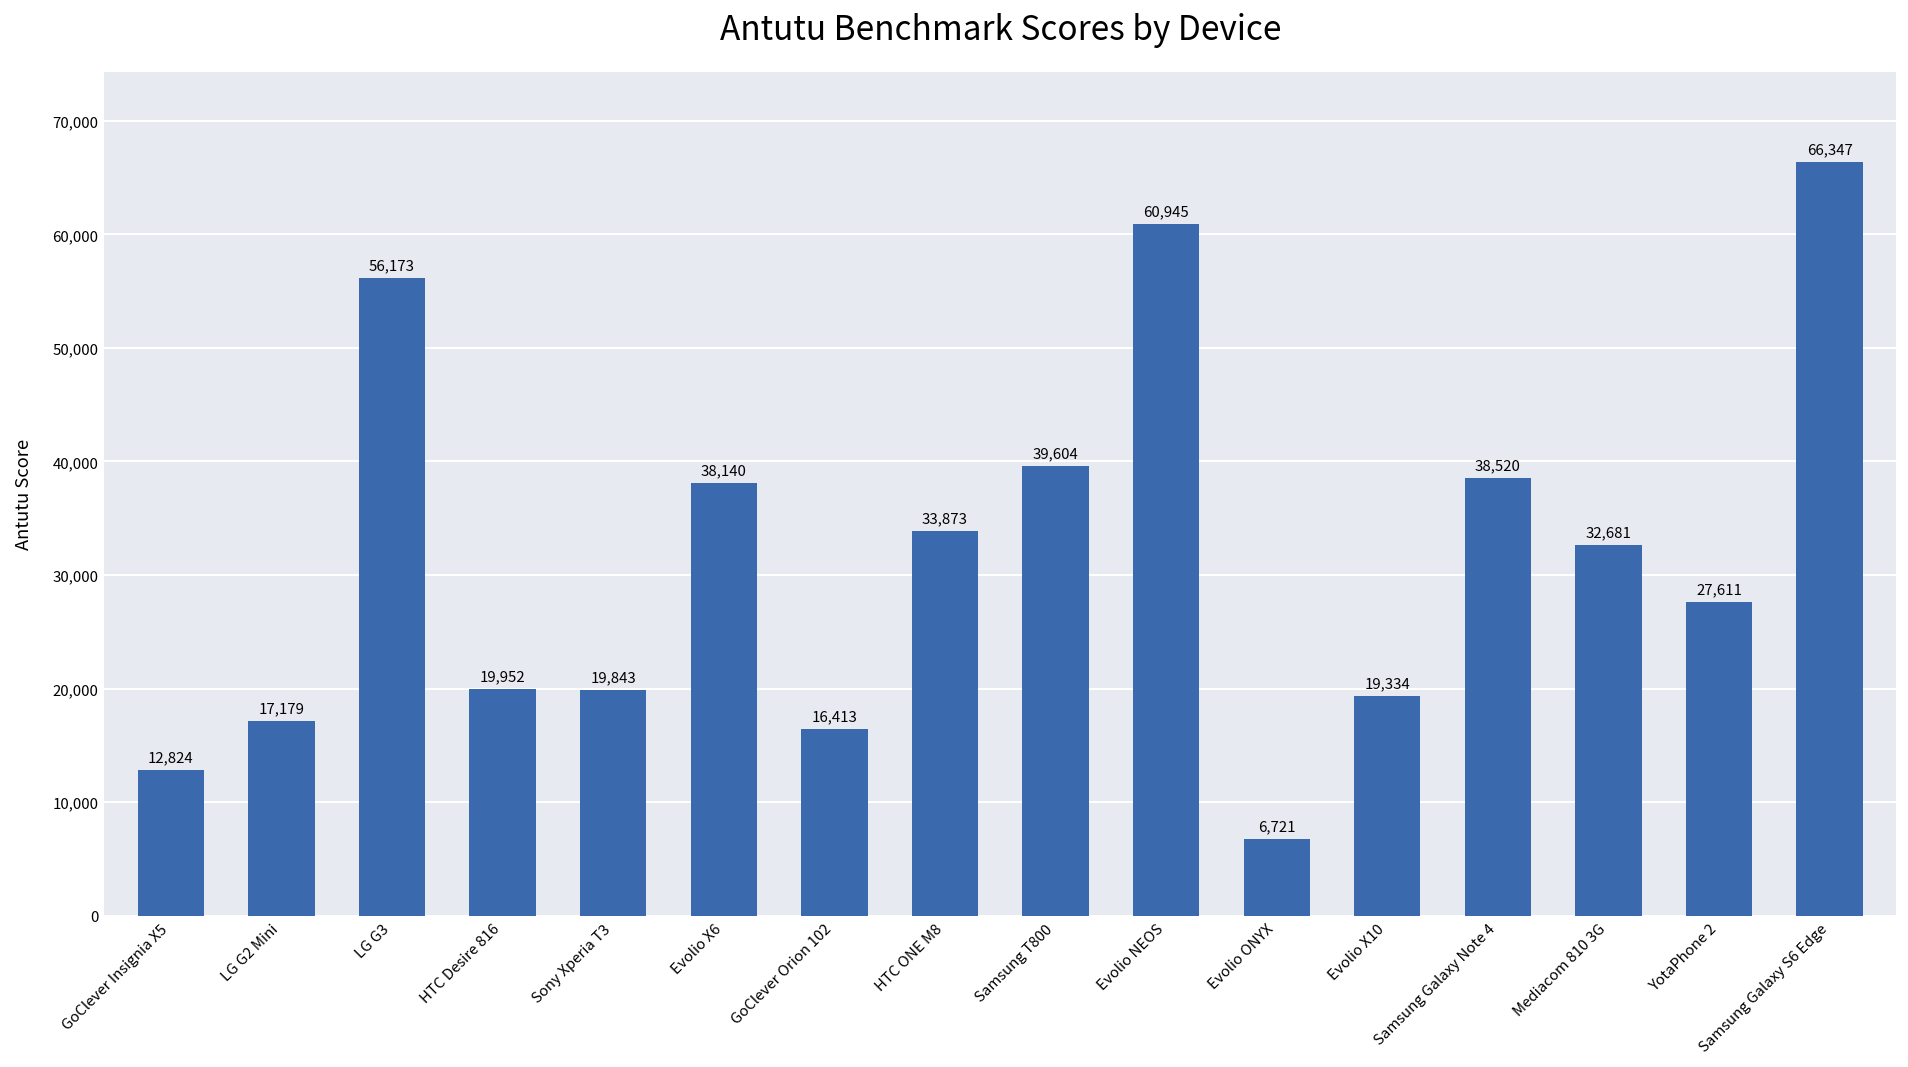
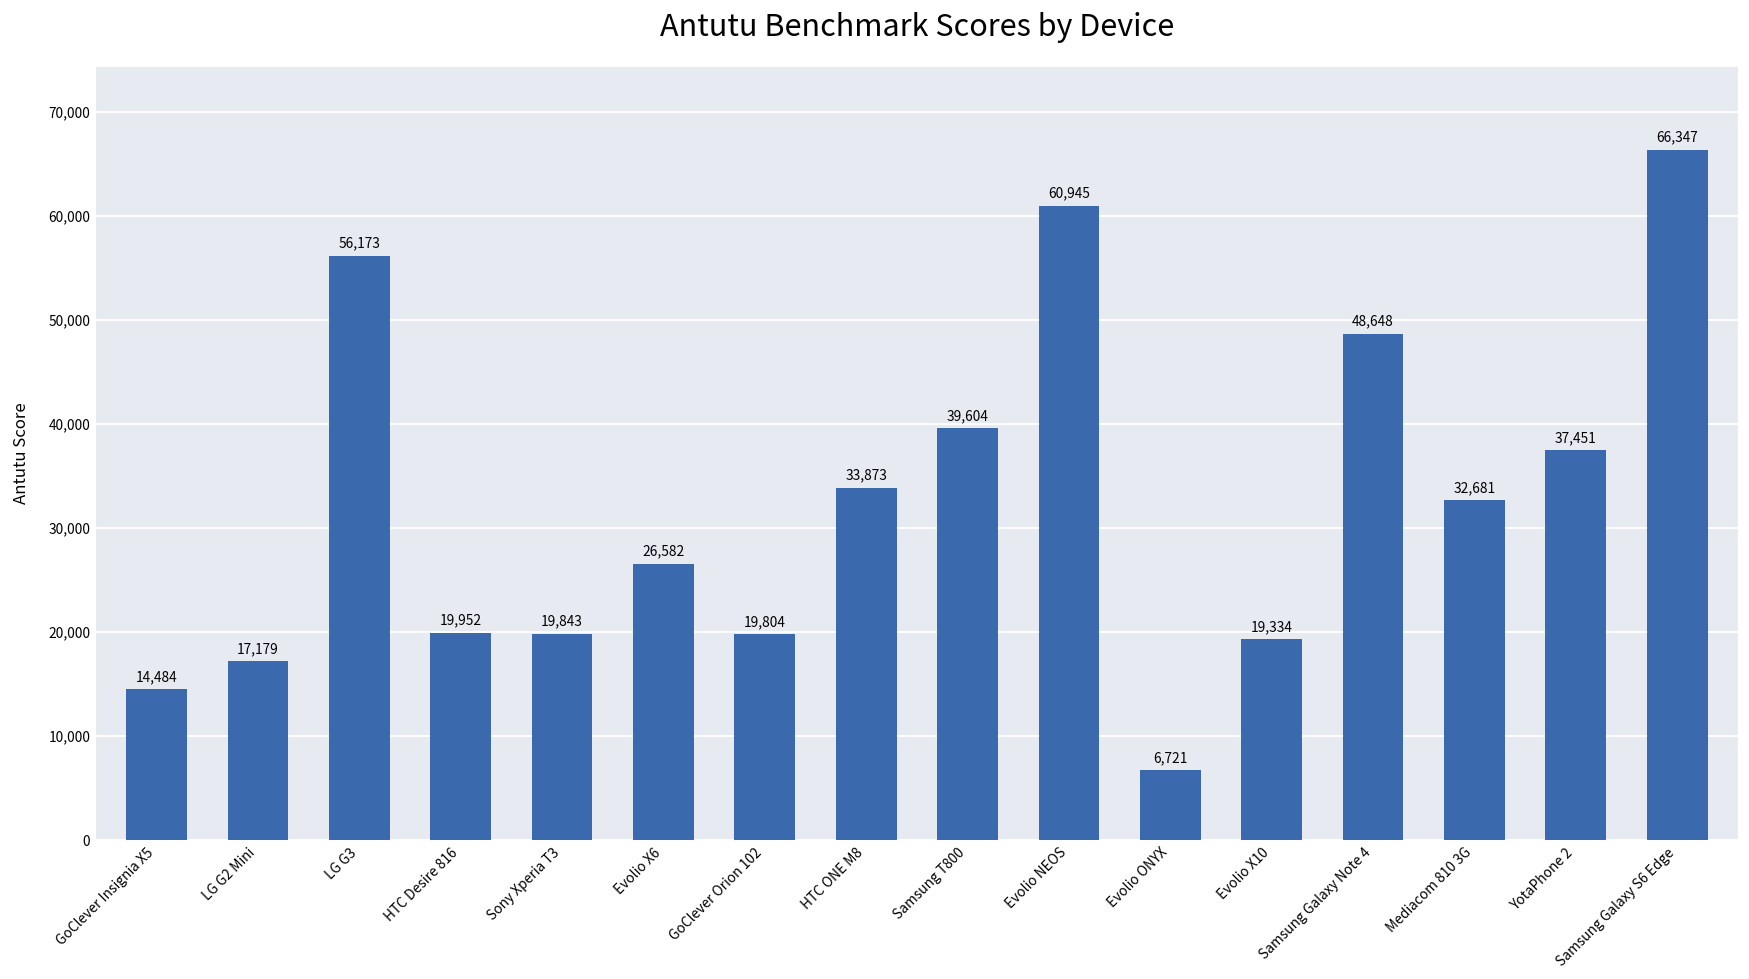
  {
-   "GoClever Insignia X5": "12,824",
+   "GoClever Insignia X5": "14,484",
    "LG G2 Mini": "17,179",
    "LG G3": "56,173",
    "HTC Desire 816": "19,952",
    "Sony Xperia T3": "19,843",
-   "Evolio X6": "38,140",
-   "GoClever Orion 102": "16,413",
+   "Evolio X6": "26,582",
+   "GoClever Orion 102": "19,804",
    "HTC ONE M8": "33,873",
    "Samsung T800": "39,604",
    "Evolio NEOS": "60,945",
    "Evolio ONYX": "6,721",
    "Evolio X10": "19,334",
-   "Samsung Galaxy Note 4": "38,520",
+   "Samsung Galaxy Note 4": "48,648",
    "Mediacom 810 3G": "32,681",
-   "YotaPhone 2": "27,611",
+   "YotaPhone 2": "37,451",
    "Samsung Galaxy S6 Edge": "66,347"
  }
